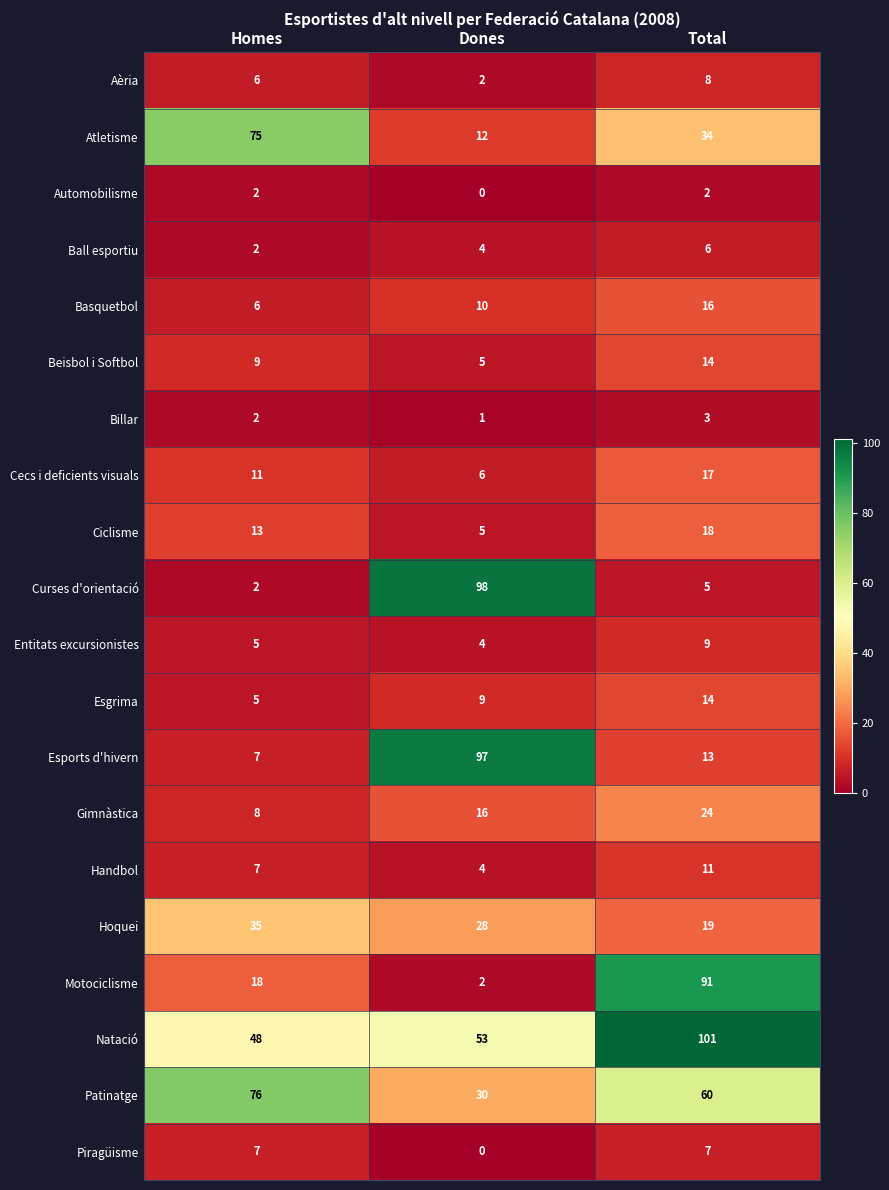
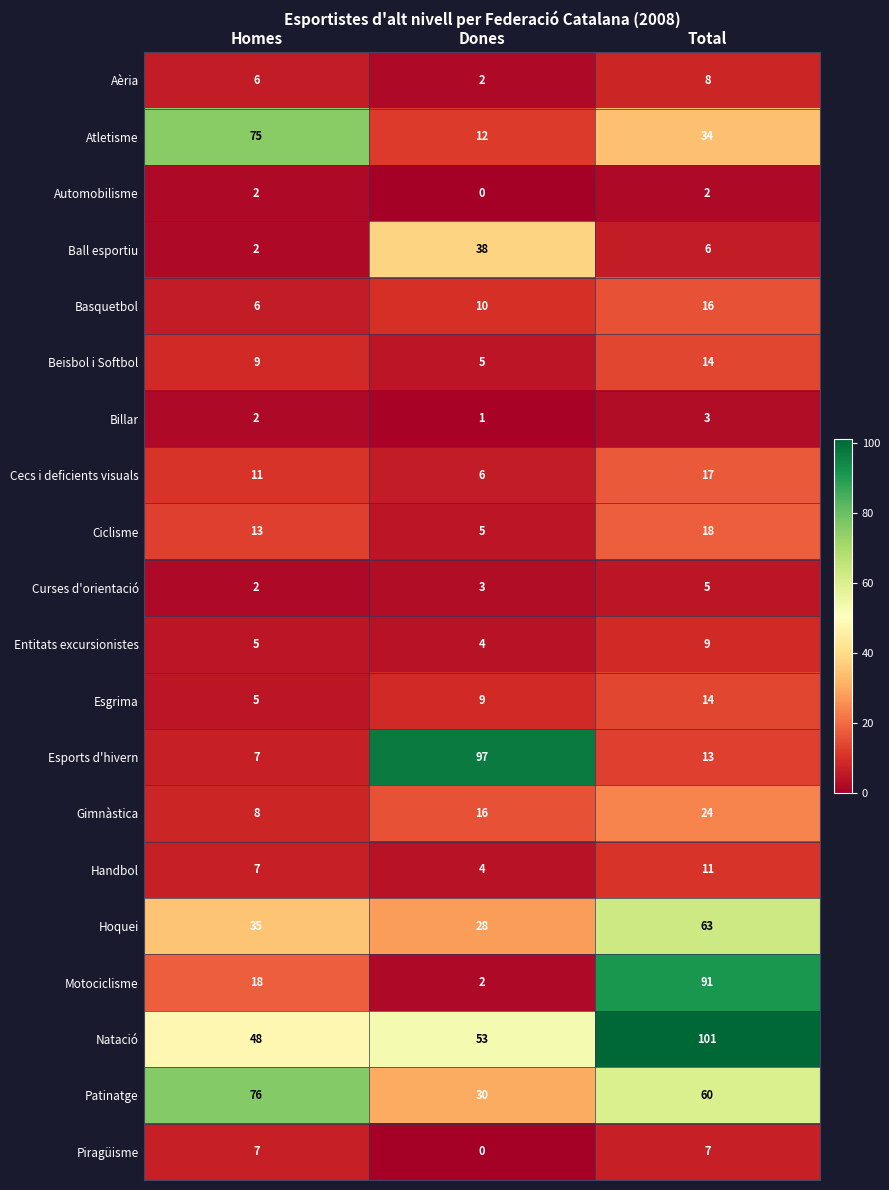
  {
    "Aèria": {
      "Homes": 6,
      "Dones": 2,
      "Total": 8
    },
    "Atletisme": {
      "Homes": 75,
      "Dones": 12,
      "Total": 34
    },
    "Automobilisme": {
      "Homes": 2,
      "Dones": 0,
      "Total": 2
    },
    "Ball esportiu": {
      "Homes": 2,
-     "Dones": 4,
+     "Dones": 38,
      "Total": 6
    },
    "Basquetbol": {
      "Homes": 6,
      "Dones": 10,
      "Total": 16
    },
    "Beisbol i Softbol": {
      "Homes": 9,
      "Dones": 5,
      "Total": 14
    },
    "Billar": {
      "Homes": 2,
      "Dones": 1,
      "Total": 3
    },
    "Cecs i deficients visuals": {
      "Homes": 11,
      "Dones": 6,
      "Total": 17
    },
    "Ciclisme": {
      "Homes": 13,
      "Dones": 5,
      "Total": 18
    },
    "Curses d'orientació": {
      "Homes": 2,
-     "Dones": 98,
+     "Dones": 3,
      "Total": 5
    },
    "Entitats excursionistes": {
      "Homes": 5,
      "Dones": 4,
      "Total": 9
    },
    "Esgrima": {
      "Homes": 5,
      "Dones": 9,
      "Total": 14
    },
    "Esports d'hivern": {
      "Homes": 7,
      "Dones": 97,
      "Total": 13
    },
    "Gimnàstica": {
      "Homes": 8,
      "Dones": 16,
      "Total": 24
    },
    "Handbol": {
      "Homes": 7,
      "Dones": 4,
      "Total": 11
    },
    "Hoquei": {
      "Homes": 35,
      "Dones": 28,
-     "Total": 19
+     "Total": 63
    },
    "Motociclisme": {
      "Homes": 18,
      "Dones": 2,
      "Total": 91
    },
    "Natació": {
      "Homes": 48,
      "Dones": 53,
      "Total": 101
    },
    "Patinatge": {
      "Homes": 76,
      "Dones": 30,
      "Total": 60
    },
    "Piragüisme": {
      "Homes": 7,
      "Dones": 0,
      "Total": 7
    }
  }
